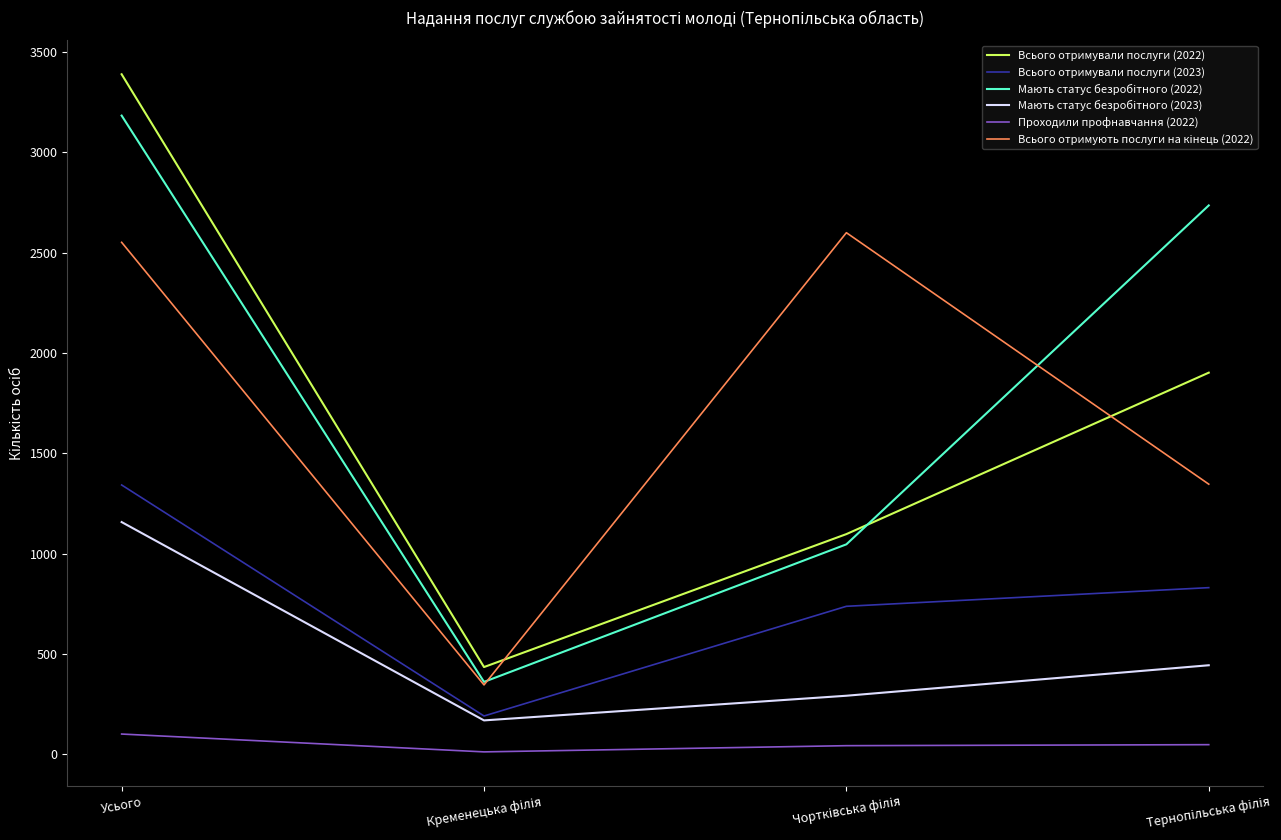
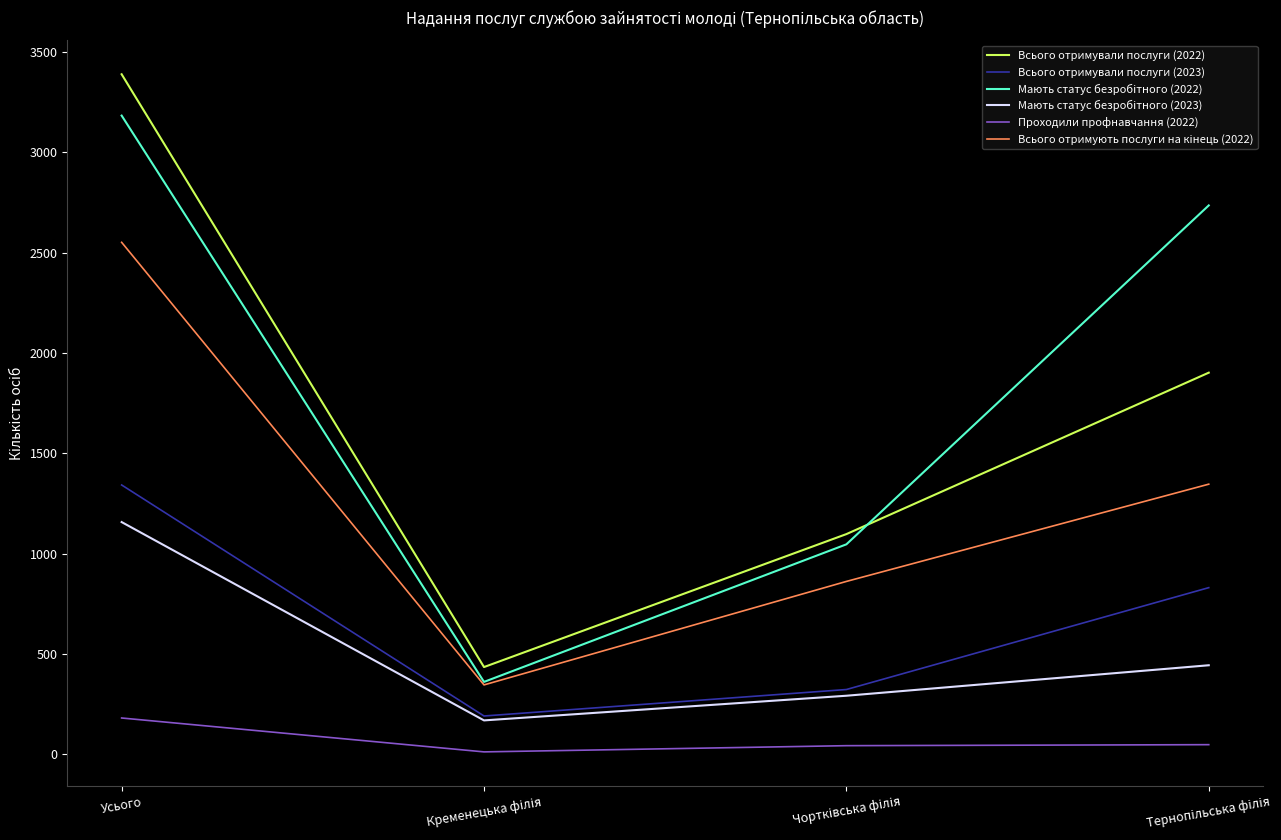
  {
    "Всього отримували послуги (2022)": {
      "Усього": 3390,
      "Кременецька філія": 430,
      "Чортківська філія": 1100,
      "Тернопільська філія": 1900
    },
    "Всього отримували послуги (2023)": {
      "Усього": 1340,
      "Кременецька філія": 190,
-     "Чортківська філія": 740,
+     "Чортківська філія": 320,
      "Тернопільська філія": 830
    },
    "Мають статус безробітного (2022)": {
      "Усього": 3180,
      "Кременецька філія": 360,
      "Чортківська філія": 1050,
      "Тернопільська філія": 2740
    },
    "Мають статус безробітного (2023)": {
      "Усього": 1160,
      "Кременецька філія": 170,
      "Чортківська філія": 290,
      "Тернопільська філія": 440
    },
    "Проходили профнавчання (2022)": {
-     "Усього": 100,
+     "Усього": 180,
      "Кременецька філія": 10,
      "Чортківська філія": 40,
      "Тернопільська філія": 50
    },
    "Всього отримують послуги на кінець (2022)": {
      "Усього": 2550,
      "Кременецька філія": 350,
-     "Чортківська філія": 2600,
+     "Чортківська філія": 860,
      "Тернопільська філія": 1350
    }
  }
